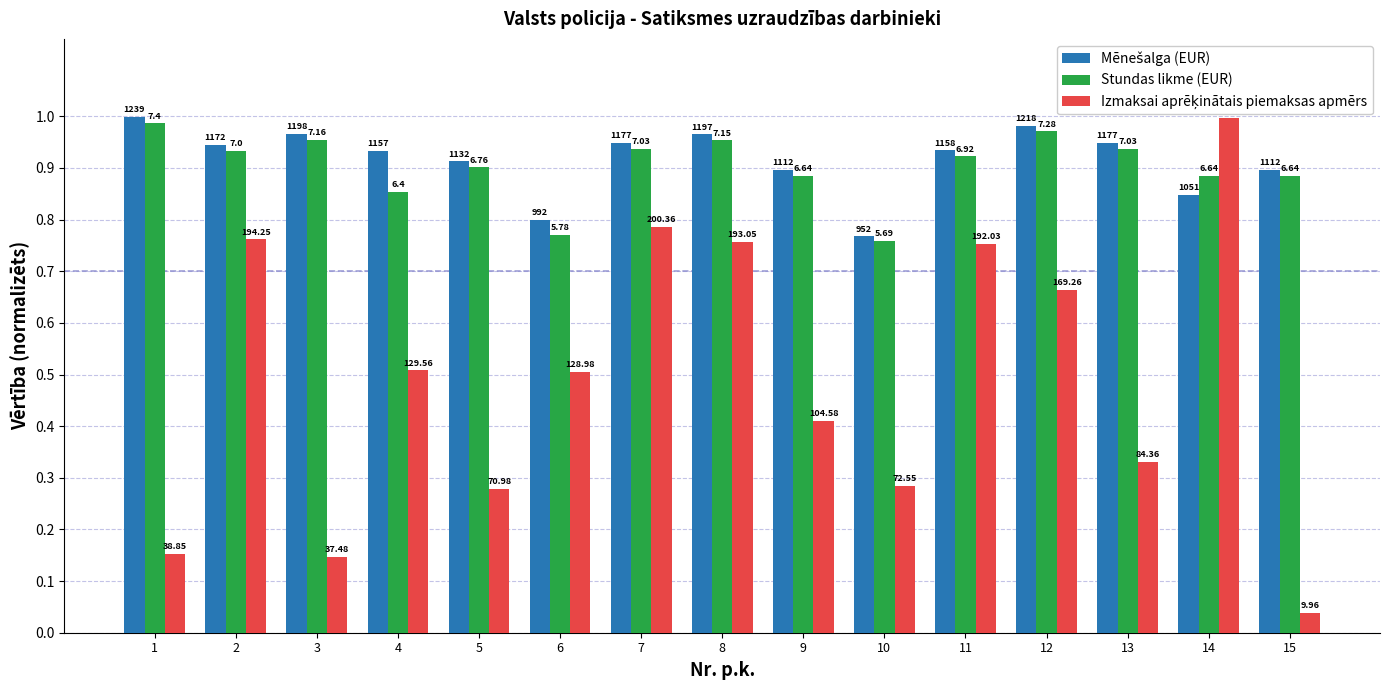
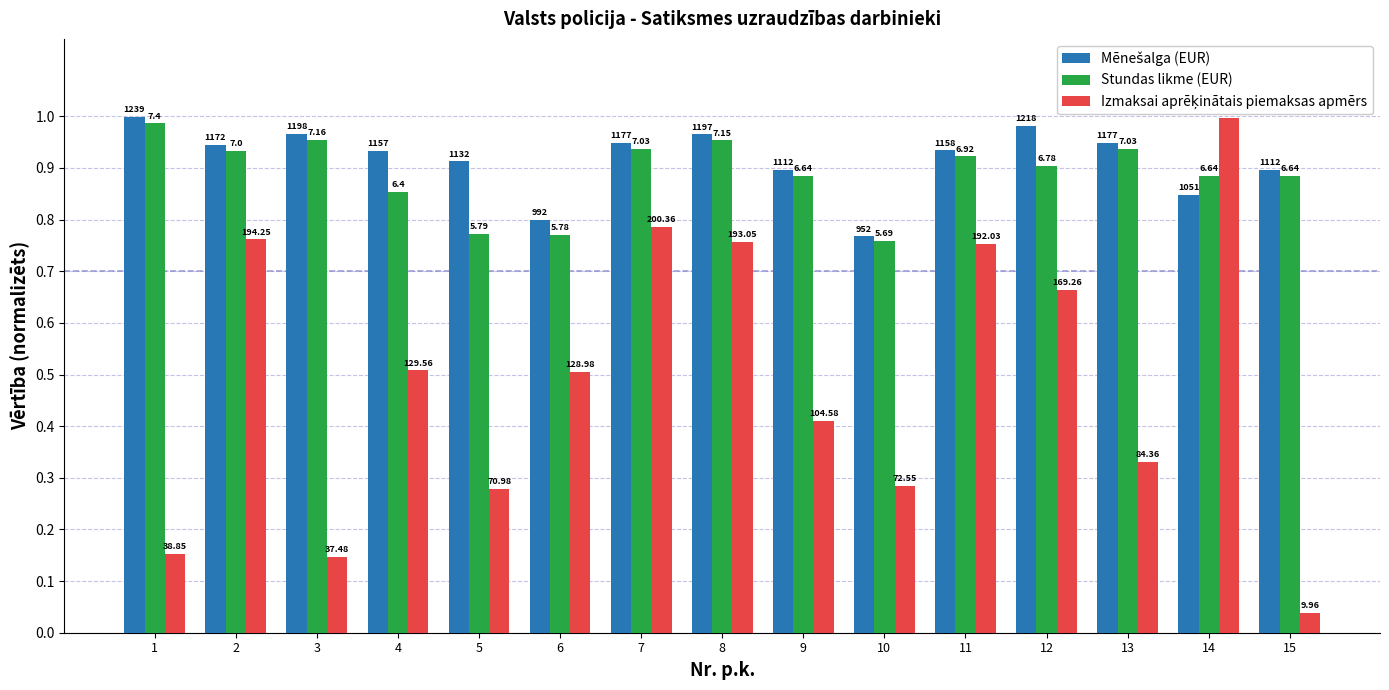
  {
    "Stundas likme (EUR)": {
-     "5": 6.76,
-     "12": 7.28
+     "5": 5.79,
+     "12": 6.78
    }
  }
